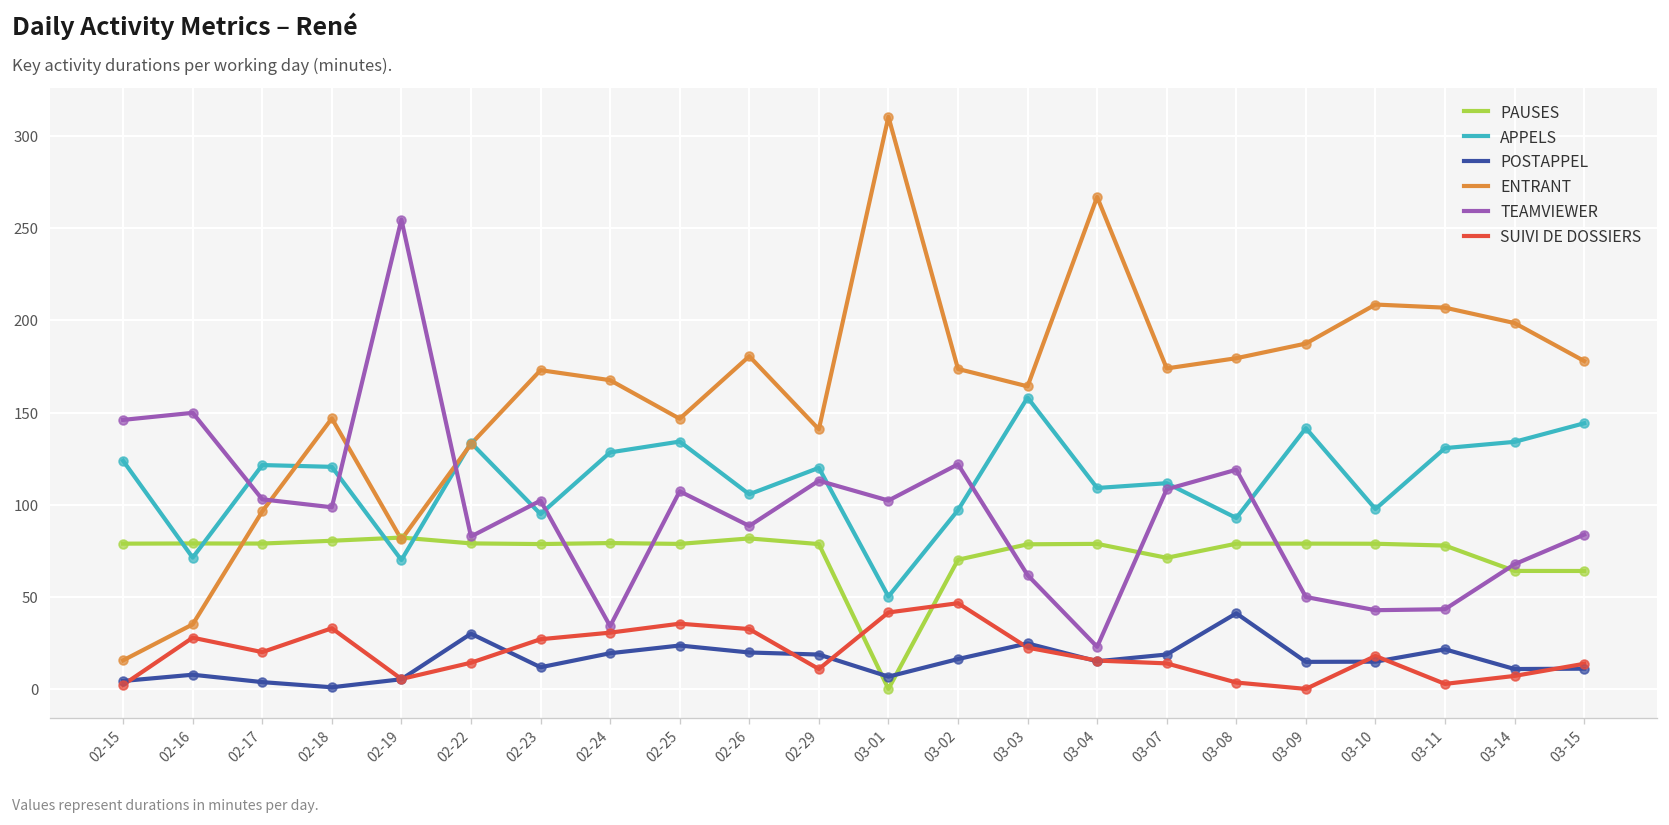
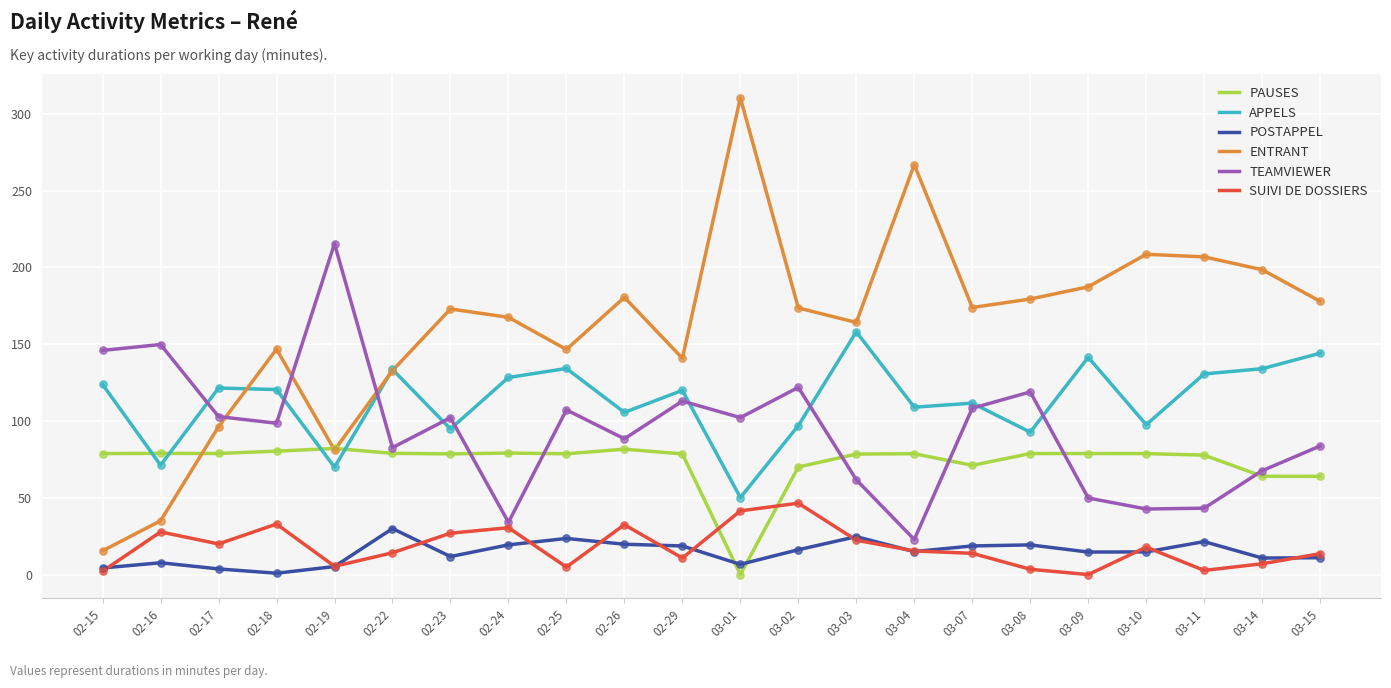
  {
    "PAUSES": {
      "02-15": 79,
      "02-16": 79,
      "02-17": 79,
      "02-18": 80,
      "02-22": 79,
      "02-23": 79,
      "02-24": 79,
      "02-25": 79,
      "02-26": 82,
      "02-29": 79,
      "03-01": 0,
      "03-02": 70,
      "03-03": 78,
      "03-04": 79,
      "03-07": 71,
      "03-08": 79,
      "03-09": 79,
      "03-10": 79,
      "03-11": 78,
      "03-14": 64,
      "03-15": 64
    },
    "APPELS": {
      "02-15": 124,
      "02-16": 71,
      "02-17": 121,
      "02-18": 121,
      "02-19": 70,
      "02-23": 95,
      "02-24": 128,
      "02-25": 134,
      "02-26": 106,
      "02-29": 120,
      "03-01": 50,
      "03-02": 97,
      "03-03": 158,
      "03-04": 109,
      "03-07": 112,
      "03-08": 93,
      "03-09": 142,
      "03-10": 98,
      "03-11": 131,
      "03-14": 134,
      "03-15": 144
    },
    "POSTAPPEL": {
      "02-15": 4,
      "02-16": 8,
      "02-17": 4,
      "02-18": 1,
      "02-22": 30,
      "02-23": 12,
      "02-24": 19,
      "02-25": 24,
      "02-26": 20,
      "02-29": 19,
      "03-01": 7,
      "03-02": 16,
      "03-03": 25,
      "03-07": 19,
-     "03-08": 41,
+     "03-08": 19,
      "03-09": 15,
      "03-10": 15,
      "03-11": 21,
      "03-14": 11,
      "03-15": 11
    },
    "ENTRANT": {
      "02-15": 16,
      "02-16": 35,
      "02-17": 96,
      "02-18": 147,
      "02-23": 173,
      "02-24": 168,
      "02-25": 147,
      "02-26": 181,
      "02-29": 141,
      "03-01": 310,
      "03-02": 174,
      "03-03": 164,
      "03-04": 267,
      "03-07": 174,
      "03-08": 179,
      "03-09": 187,
      "03-10": 209,
      "03-11": 207,
      "03-14": 199,
      "03-15": 178
    },
    "TEAMVIEWER": {
      "02-15": 146,
      "02-16": 150,
      "02-17": 103,
      "02-18": 99,
-     "02-19": 255,
+     "02-19": 216,
      "02-22": 83,
      "02-23": 102,
      "02-24": 34,
      "02-25": 107,
      "02-26": 88,
      "02-29": 113,
      "03-01": 102,
      "03-02": 122,
      "03-03": 62,
      "03-04": 23,
      "03-07": 108,
      "03-08": 119,
      "03-09": 50,
      "03-10": 43,
      "03-11": 43,
      "03-14": 68,
      "03-15": 84
    },
    "SUIVI DE DOSSIERS": {
      "02-15": 2,
      "02-16": 28,
      "02-17": 20,
      "02-18": 33,
      "02-22": 14,
      "02-23": 27,
      "02-24": 31,
-     "02-25": 35,
+     "02-25": 5,
      "02-26": 32,
      "02-29": 11,
      "03-01": 41,
      "03-02": 47,
      "03-03": 22,
      "03-07": 14,
      "03-08": 3,
      "03-09": 0,
      "03-10": 18,
      "03-11": 3,
      "03-14": 7,
      "03-15": 14
    }
  }
